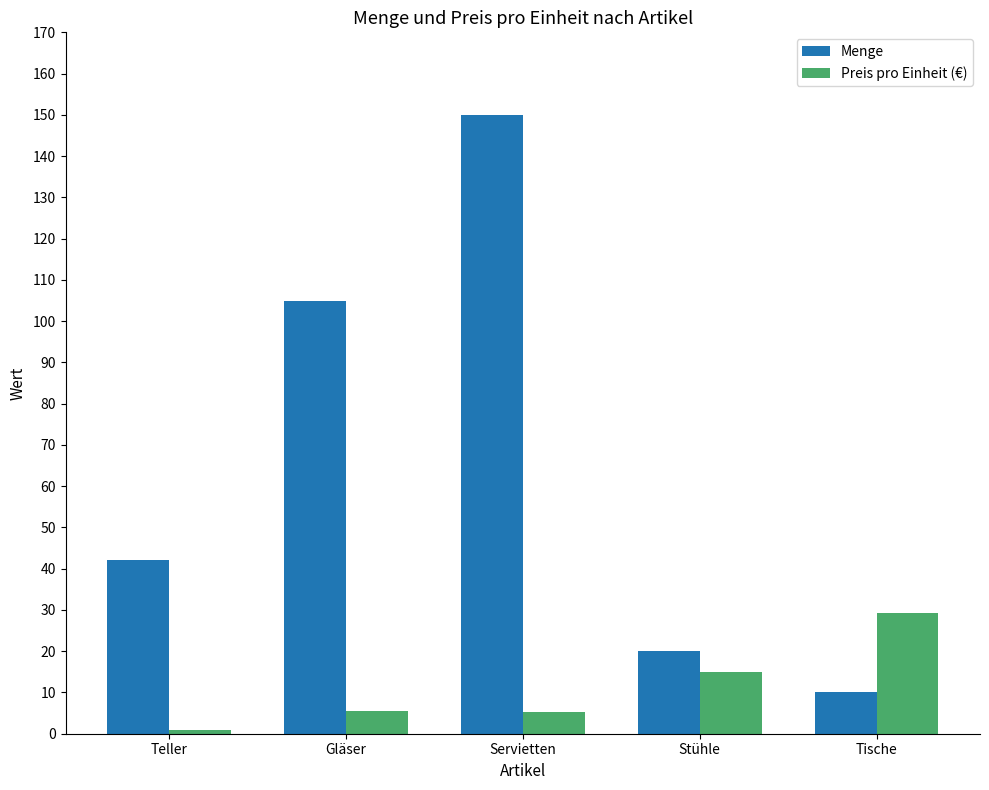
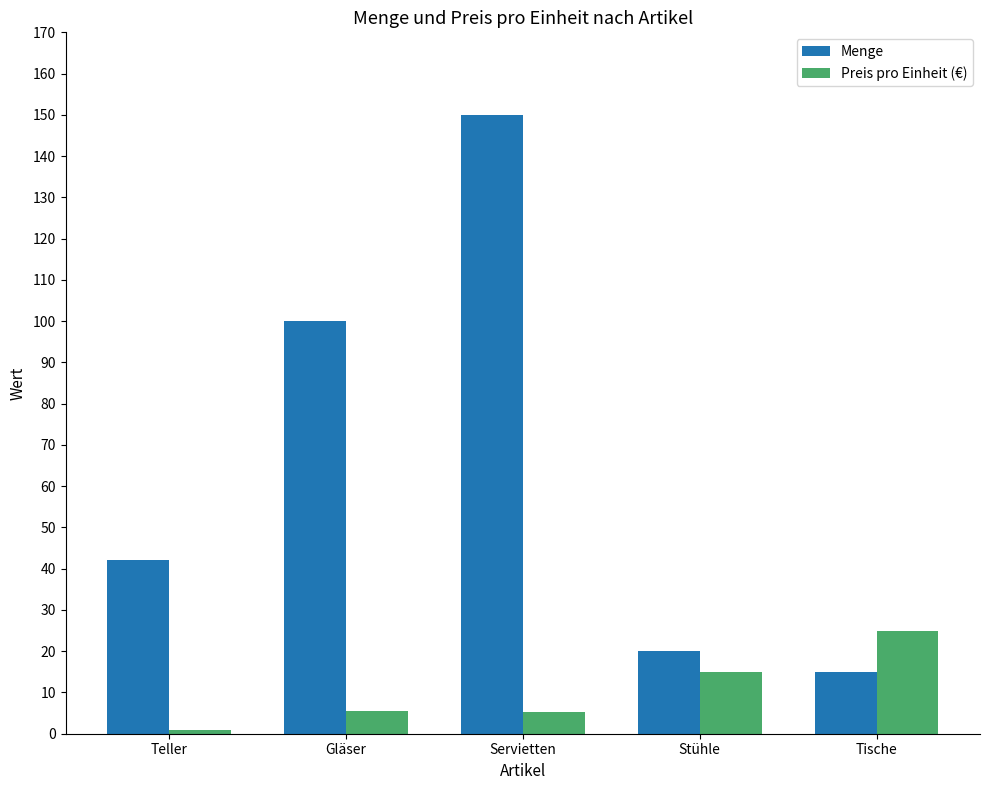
  {
    "Menge": {
      "Teller": 42,
-     "Gläser": 105,
+     "Gläser": 100,
      "Servietten": 150,
      "Stühle": 20,
-     "Tische": 10
+     "Tische": 15
    },
    "Preis pro Einheit (€)": {
      "Teller": 1,
      "Gläser": 5,
      "Servietten": 5,
      "Stühle": 15,
-     "Tische": 29
+     "Tische": 25
    }
  }
